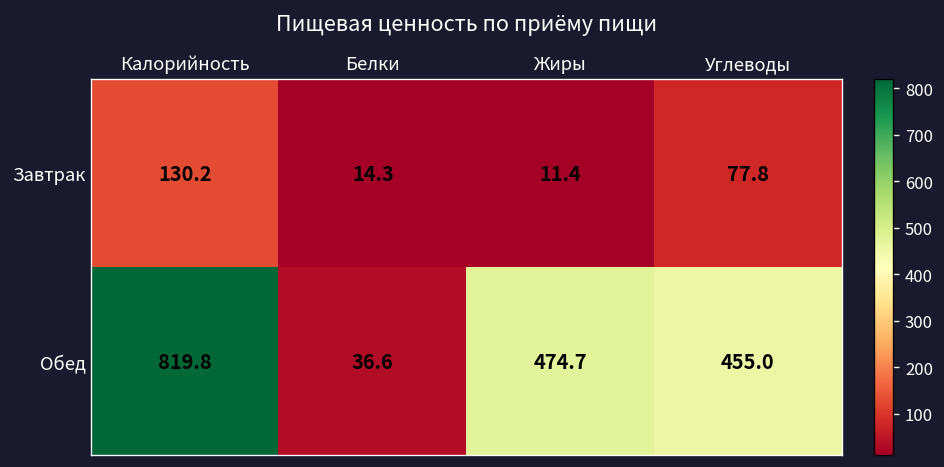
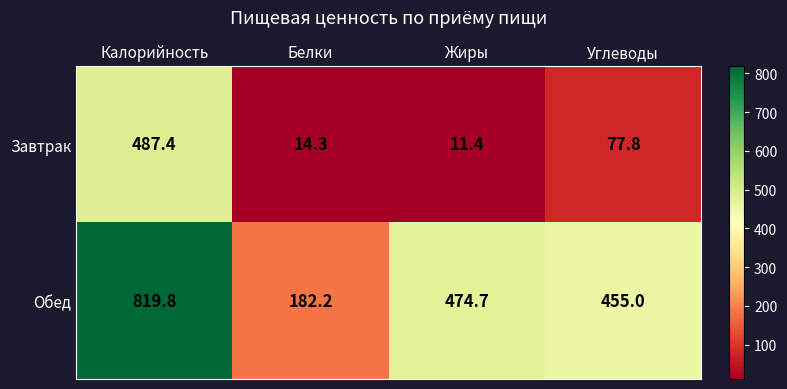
  {
    "Завтрак": {
-     "Калорийность": 130.2,
+     "Калорийность": 487.4,
      "Белки": 14.3,
      "Жиры": 11.4,
      "Углеводы": 77.8
    },
    "Обед": {
      "Калорийность": 819.8,
-     "Белки": 36.6,
+     "Белки": 182.2,
      "Жиры": 474.7,
      "Углеводы": 455.0
    }
  }
